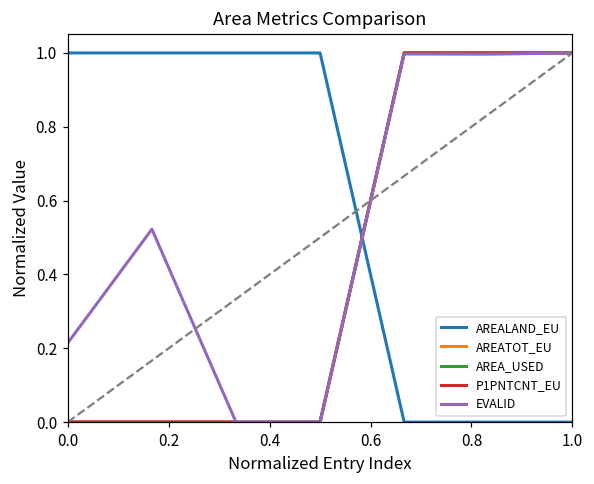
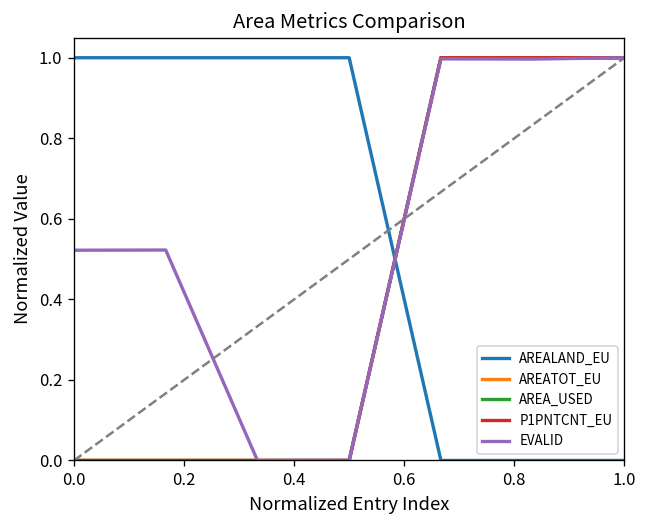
  {
    "AREALAND_EU": {
      "0.0": 1.00,
      "1.0": 0.00
    },
    "EVALID": {
-     "0.0": 0.21
+     "0.0": 0.52
    }
  }
